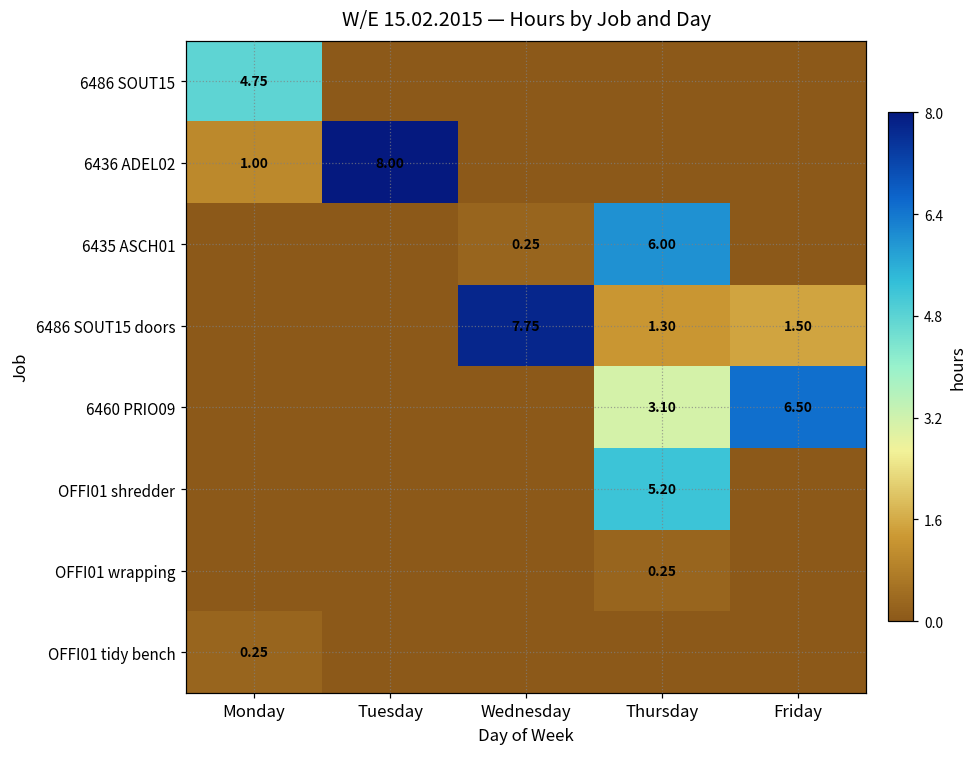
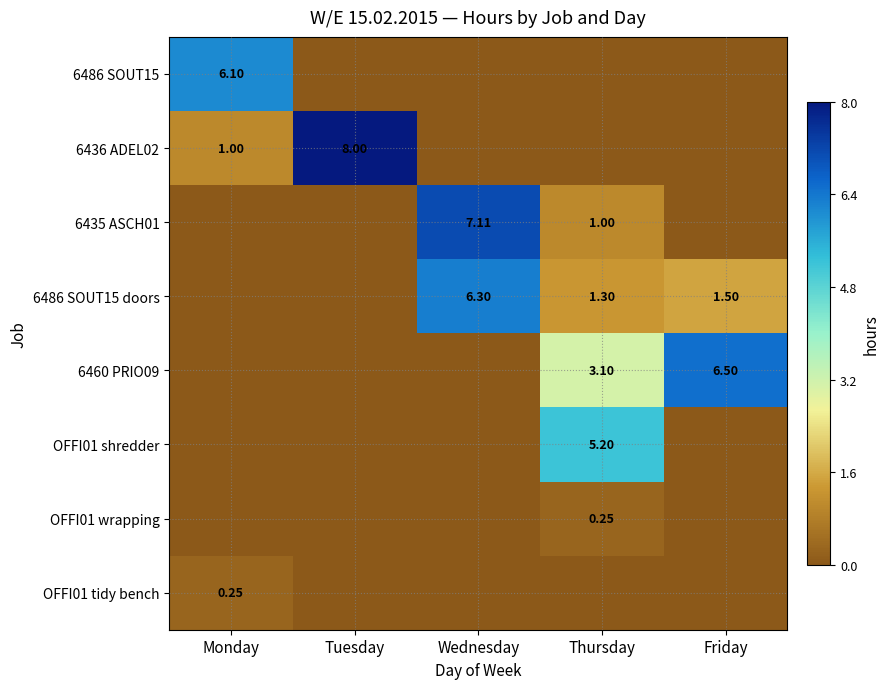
  {
    "6486 SOUT15": {
-     "Monday": 4.75
+     "Monday": 6.10
    },
    "6436 ADEL02": {
      "Monday": 1.00,
      "Tuesday": 8.00
    },
    "6435 ASCH01": {
-     "Wednesday": 0.25,
-     "Thursday": 6.00
+     "Wednesday": 7.11,
+     "Thursday": 1.00
    },
    "6486 SOUT15 doors": {
-     "Wednesday": 7.75,
+     "Wednesday": 6.30,
      "Thursday": 1.30,
      "Friday": 1.50
    },
    "6460 PRIO09": {
      "Thursday": 3.10,
      "Friday": 6.50
    },
    "OFFI01 shredder": {
      "Thursday": 5.20
    },
    "OFFI01 wrapping": {
      "Thursday": 0.25
    },
    "OFFI01 tidy bench": {
      "Monday": 0.25
    }
  }
